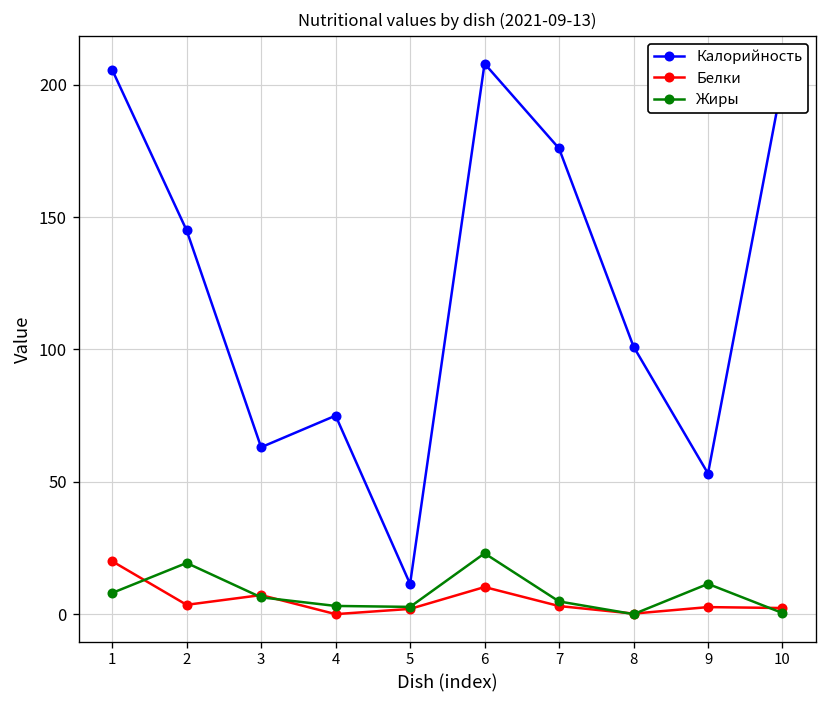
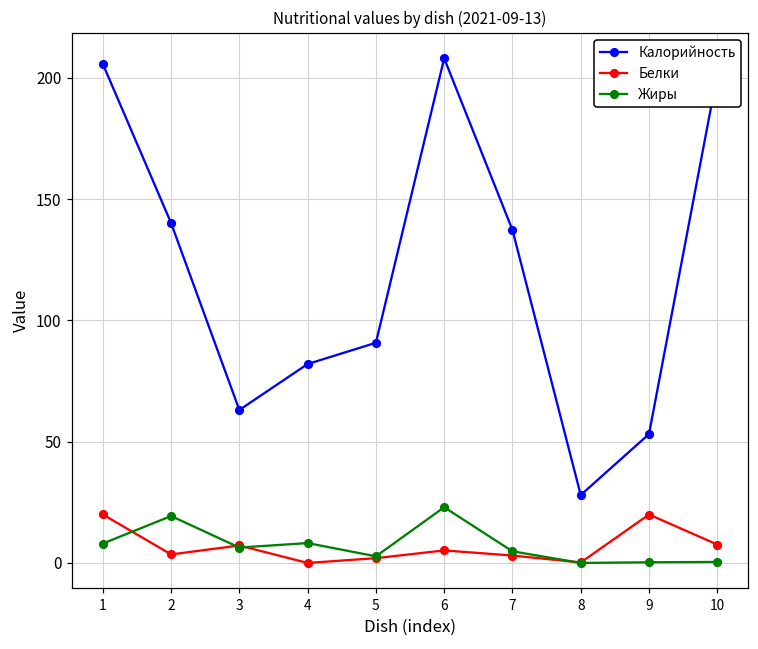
  {
    "Калорийность": {
      "1": 206,
-     "2": 145,
+     "2": 140,
      "3": 63,
-     "4": 75,
-     "5": 11,
+     "4": 82,
+     "5": 91,
      "6": 208,
-     "7": 176,
-     "8": 101,
+     "7": 137,
+     "8": 28,
      "9": 53
    },
    "Белки": {
      "1": 20,
      "2": 4,
      "4": 0,
-     "6": 10,
+     "6": 5,
      "7": 3,
-     "9": 3,
-     "10": 2
+     "9": 20,
+     "10": 8
    },
    "Жиры": {
      "1": 8,
      "2": 19,
-     "4": 3,
+     "4": 8,
      "6": 23,
      "7": 5,
-     "9": 11,
+     "9": 0,
      "10": 0
    }
  }
